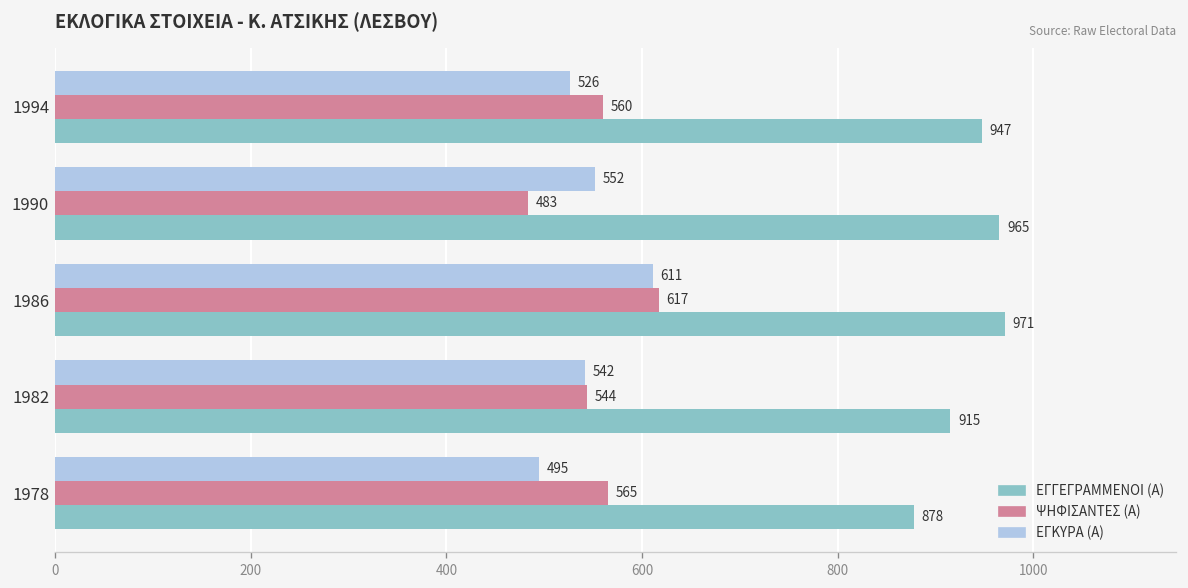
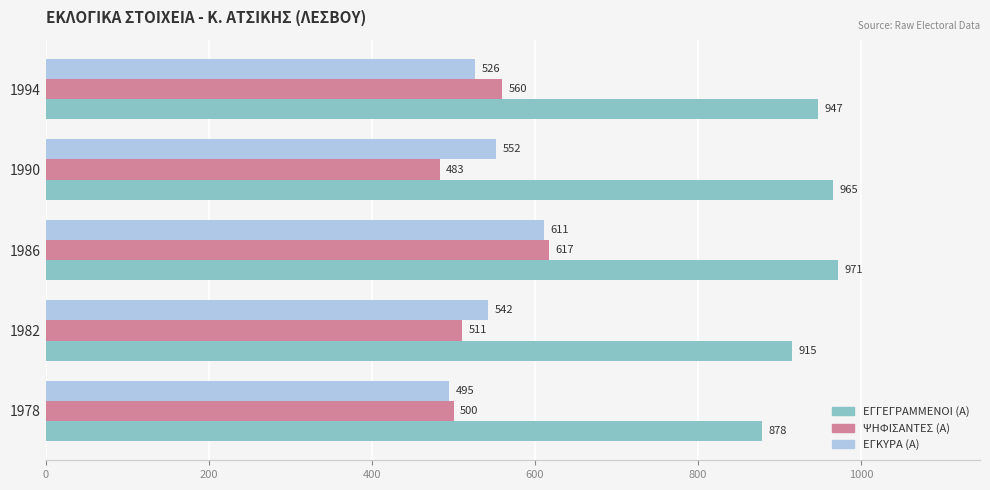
  {
    "ΨΗΦΙΣΑΝΤΕΣ (Α)": {
      "1994": 560,
      "1990": 483,
      "1986": 617,
-     "1982": 544,
-     "1978": 565
+     "1982": 511,
+     "1978": 500
    }
  }
